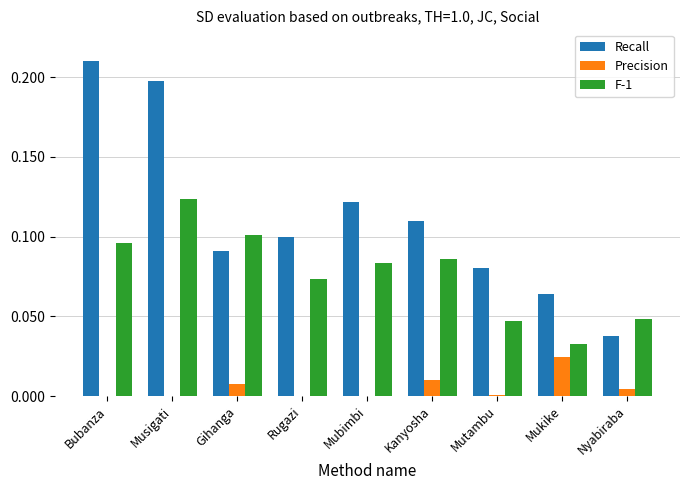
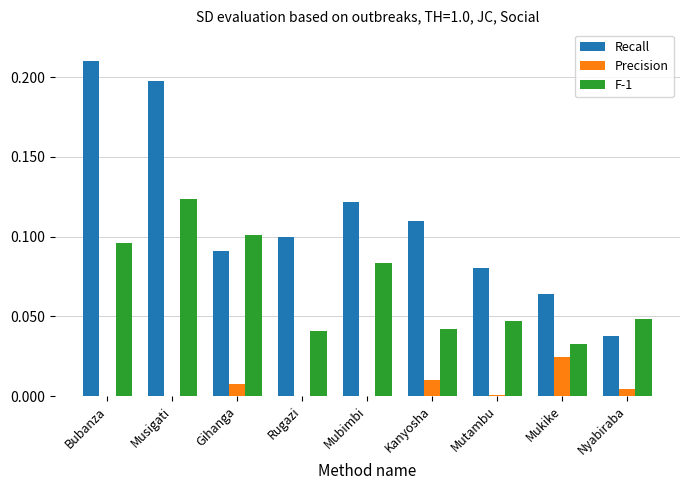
  {
    "Recall": {
      "Bubanza": 0.210,
      "Musigati": 0.198,
      "Gihanga": 0.091,
      "Rugazi": 0.100,
      "Mubimbi": 0.122,
      "Kanyosha": 0.110,
      "Mutambu": 0.081,
      "Mukike": 0.064,
      "Nyabiraba": 0.038
    },
    "Precision": {
      "Bubanza": 0.000,
      "Musigati": 0.000,
      "Gihanga": 0.007,
      "Rugazi": 0.000,
      "Mubimbi": 0.000,
      "Kanyosha": 0.010,
      "Mukike": 0.025,
      "Nyabiraba": 0.005
    },
    "F-1": {
      "Bubanza": 0.096,
      "Musigati": 0.123,
      "Gihanga": 0.101,
-     "Rugazi": 0.074,
+     "Rugazi": 0.041,
      "Mubimbi": 0.083,
-     "Kanyosha": 0.086,
+     "Kanyosha": 0.042,
      "Mutambu": 0.047,
      "Mukike": 0.033,
      "Nyabiraba": 0.048
    }
  }
